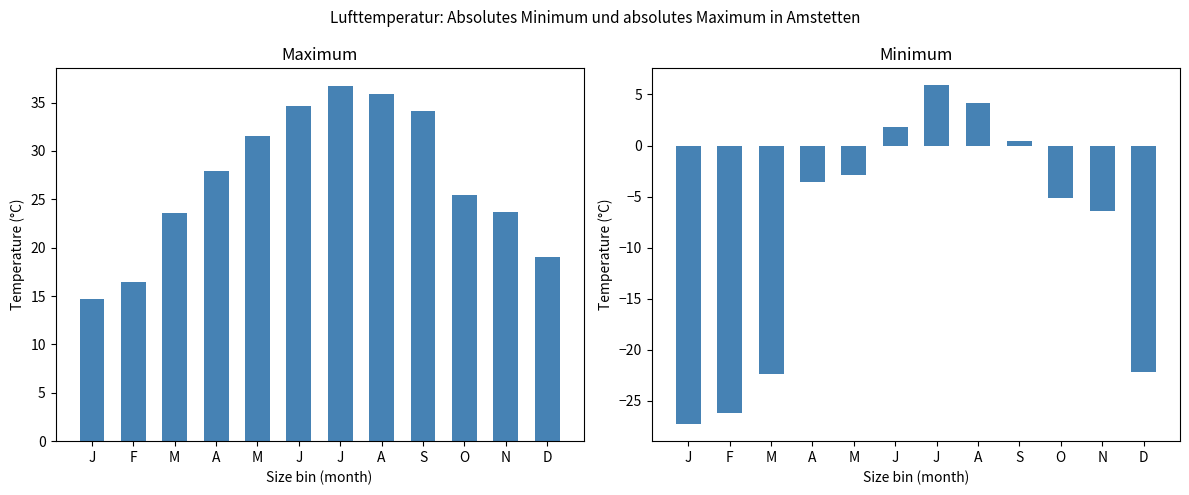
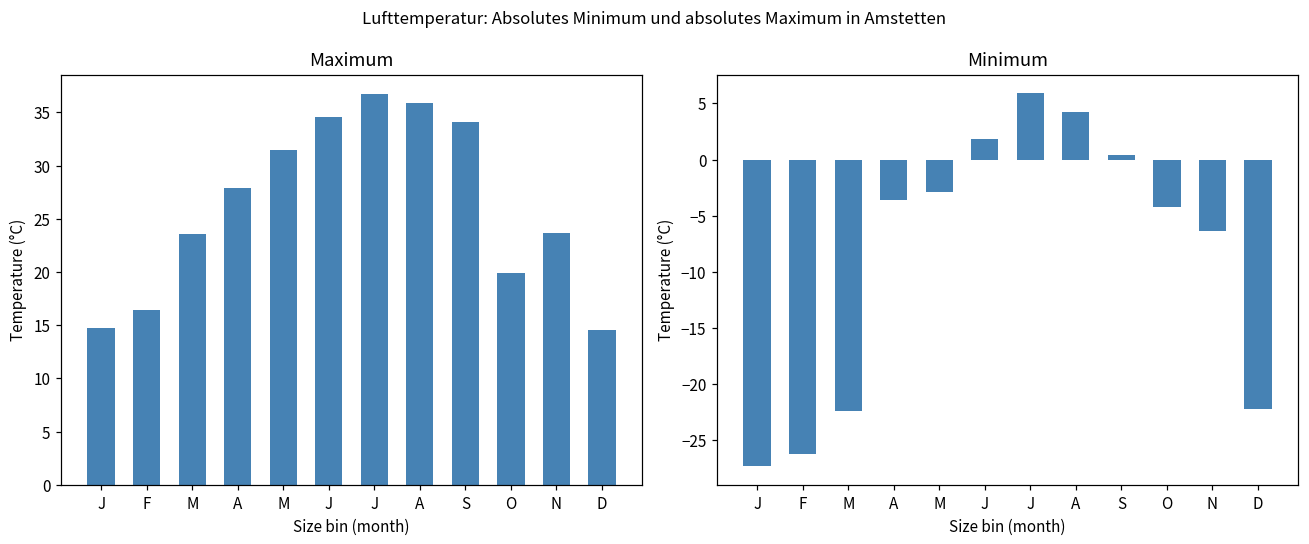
  {
    "Maximum": {
      "F": 16,
      "S": 34,
-     "O": 25,
+     "O": 20,
      "N": 24,
-     "D": 19
+     "D": 15
    },
    "Minimum": {
      "F": -26.2,
      "S": 0.4,
-     "O": -5.1,
+     "O": -4.2,
      "N": -6.4,
      "D": -22.2
    }
  }
